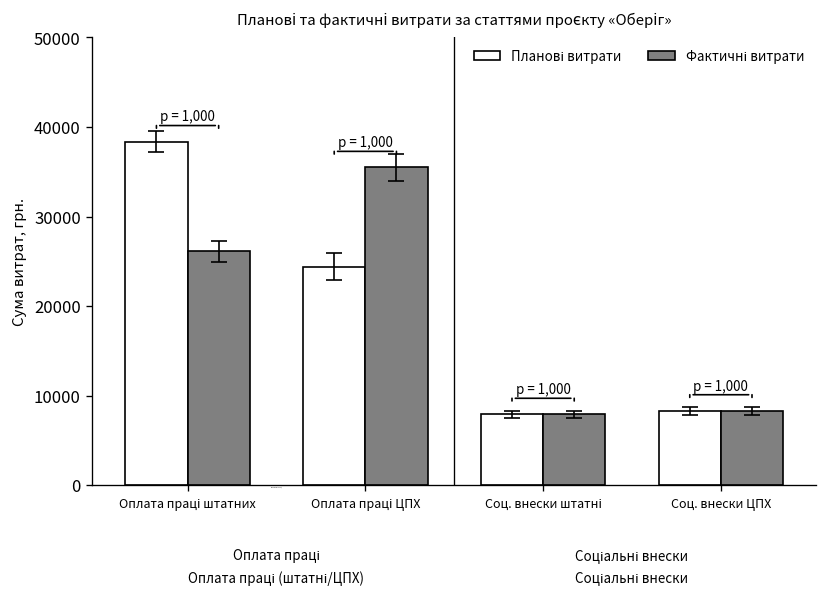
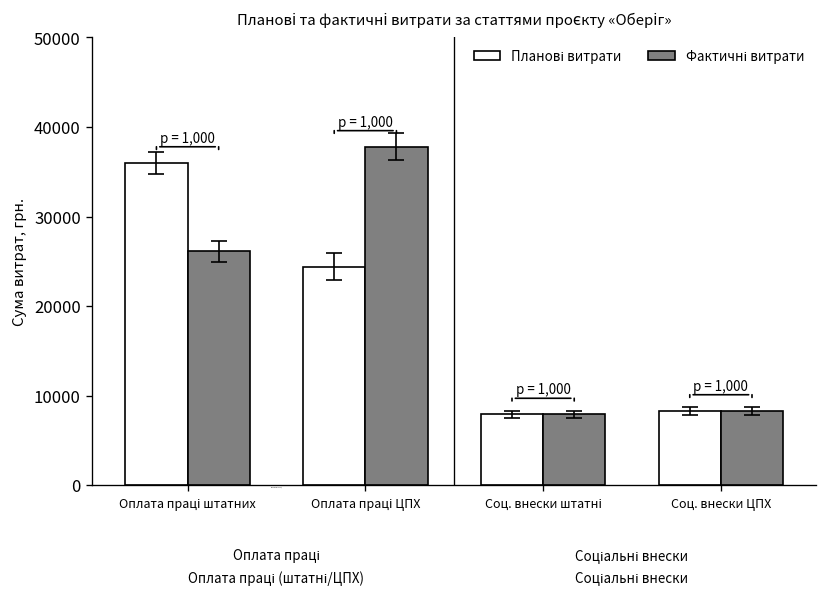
  {
    "Планові витрати": {
-     "Оплата праці штатних": 38000,
+     "Оплата праці штатних": 36000,
      "Оплата праці ЦПХ": 24000,
      "Соц. внески штатні": 8000,
      "Соц. внески ЦПХ": 8000
    },
    "Фактичні витрати": {
      "Оплата праці штатних": 26000,
-     "Оплата праці ЦПХ": 35000,
+     "Оплата праці ЦПХ": 38000,
      "Соц. внески штатні": 8000,
      "Соц. внески ЦПХ": 8000
    }
  }
